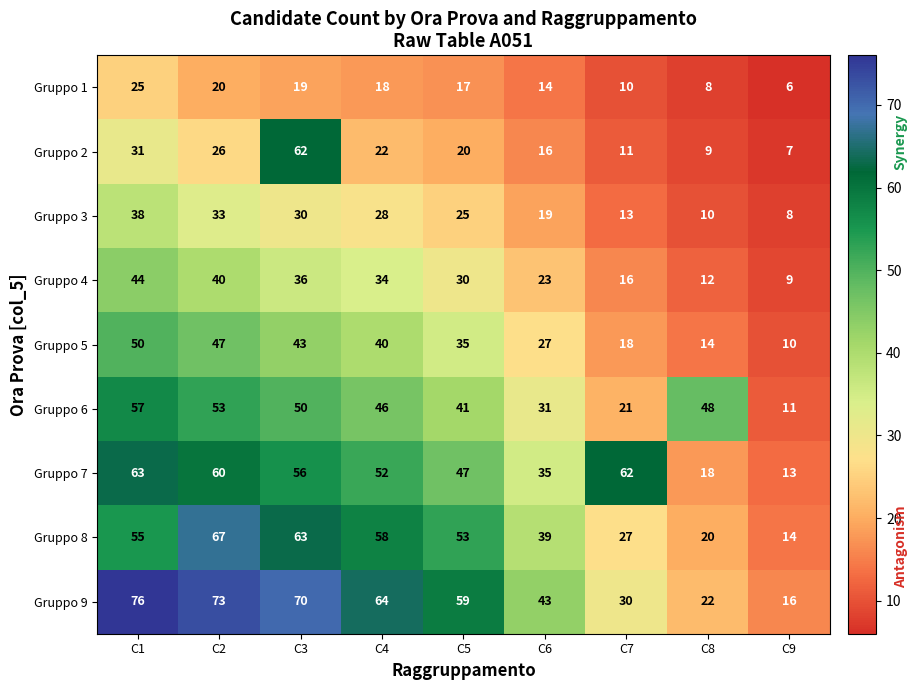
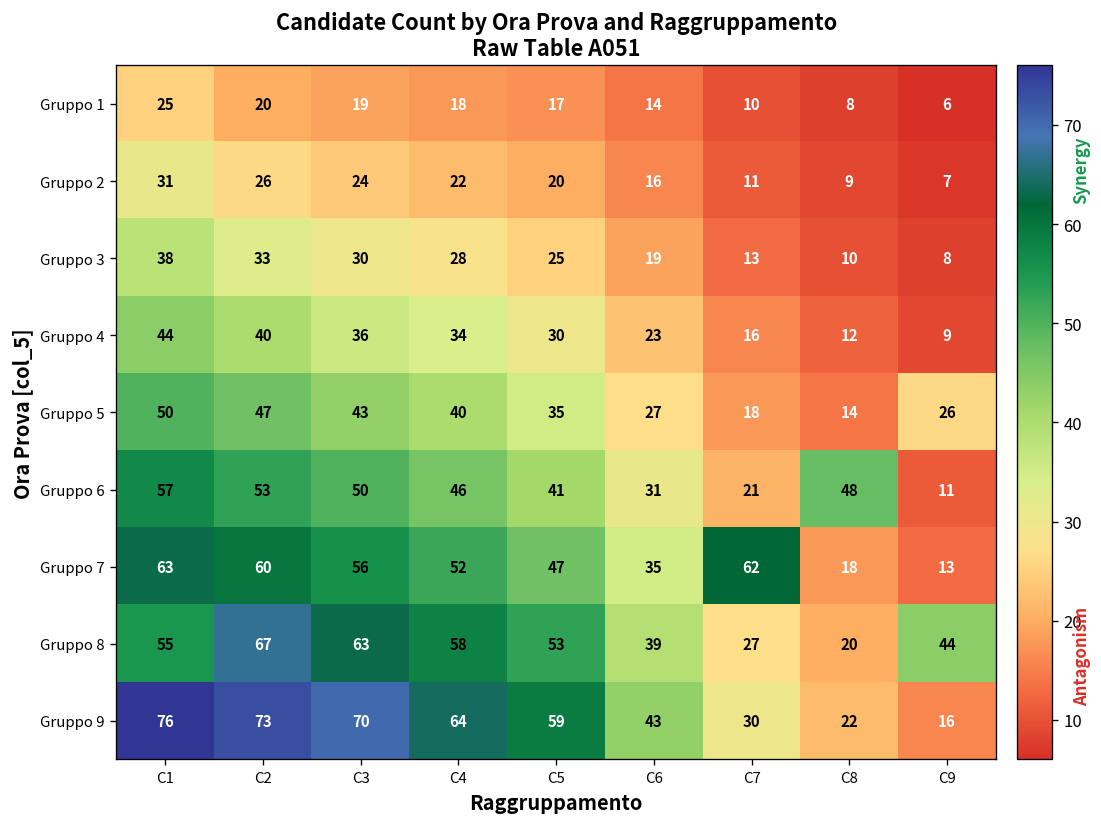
  {
    "Gruppo 1": {
      "C1": 25,
      "C2": 20,
      "C3": 19,
      "C4": 18,
      "C5": 17,
      "C6": 14,
      "C7": 10,
      "C8": 8,
      "C9": 6
    },
    "Gruppo 2": {
      "C1": 31,
      "C2": 26,
-     "C3": 62,
+     "C3": 24,
      "C4": 22,
      "C5": 20,
      "C6": 16,
      "C7": 11,
      "C8": 9,
      "C9": 7
    },
    "Gruppo 3": {
      "C1": 38,
      "C2": 33,
      "C3": 30,
      "C4": 28,
      "C5": 25,
      "C6": 19,
      "C7": 13,
      "C8": 10,
      "C9": 8
    },
    "Gruppo 4": {
      "C1": 44,
      "C2": 40,
      "C3": 36,
      "C4": 34,
      "C5": 30,
      "C6": 23,
      "C7": 16,
      "C8": 12,
      "C9": 9
    },
    "Gruppo 5": {
      "C1": 50,
      "C2": 47,
      "C3": 43,
      "C4": 40,
      "C5": 35,
      "C6": 27,
      "C7": 18,
      "C8": 14,
-     "C9": 10
+     "C9": 26
    },
    "Gruppo 6": {
      "C1": 57,
      "C2": 53,
      "C3": 50,
      "C4": 46,
      "C5": 41,
      "C6": 31,
      "C7": 21,
      "C8": 48,
      "C9": 11
    },
    "Gruppo 7": {
      "C1": 63,
      "C2": 60,
      "C3": 56,
      "C4": 52,
      "C5": 47,
      "C6": 35,
      "C7": 62,
      "C8": 18,
      "C9": 13
    },
    "Gruppo 8": {
      "C1": 55,
      "C2": 67,
      "C3": 63,
      "C4": 58,
      "C5": 53,
      "C6": 39,
      "C7": 27,
      "C8": 20,
-     "C9": 14
+     "C9": 44
    },
    "Gruppo 9": {
      "C1": 76,
      "C2": 73,
      "C3": 70,
      "C4": 64,
      "C5": 59,
      "C6": 43,
      "C7": 30,
      "C8": 22,
      "C9": 16
    }
  }
